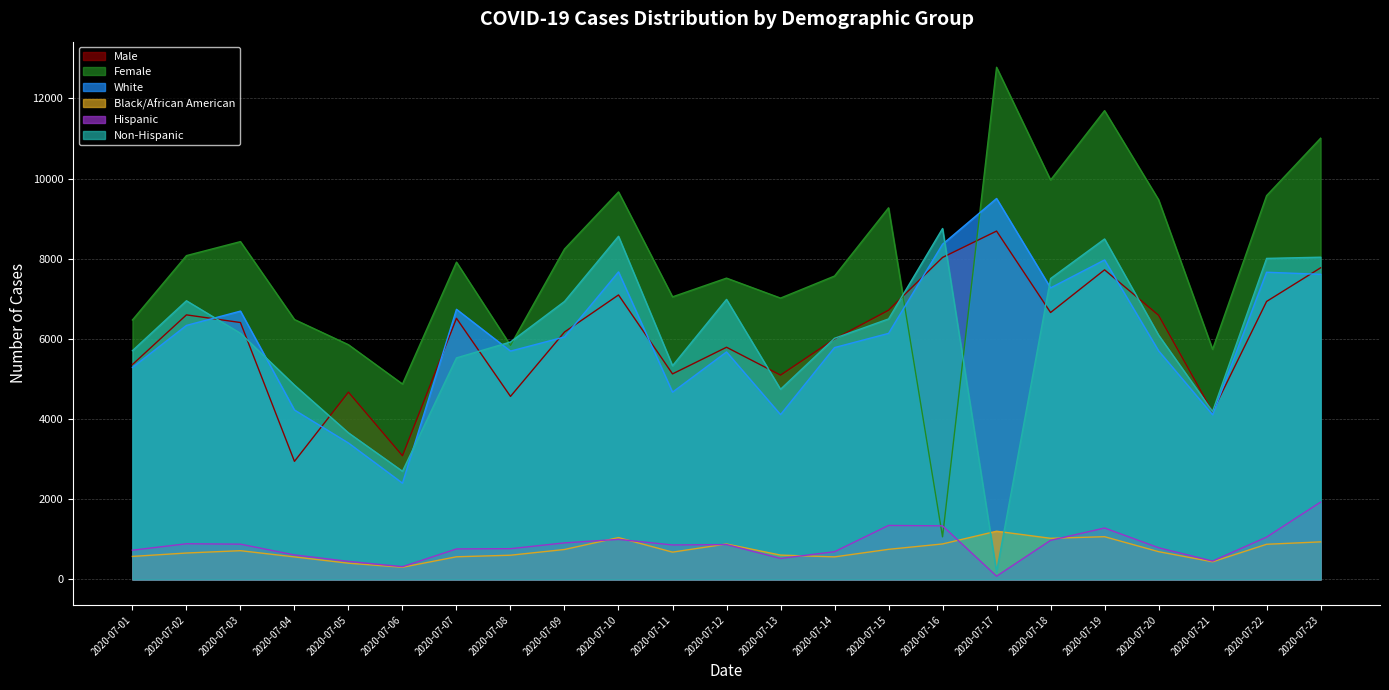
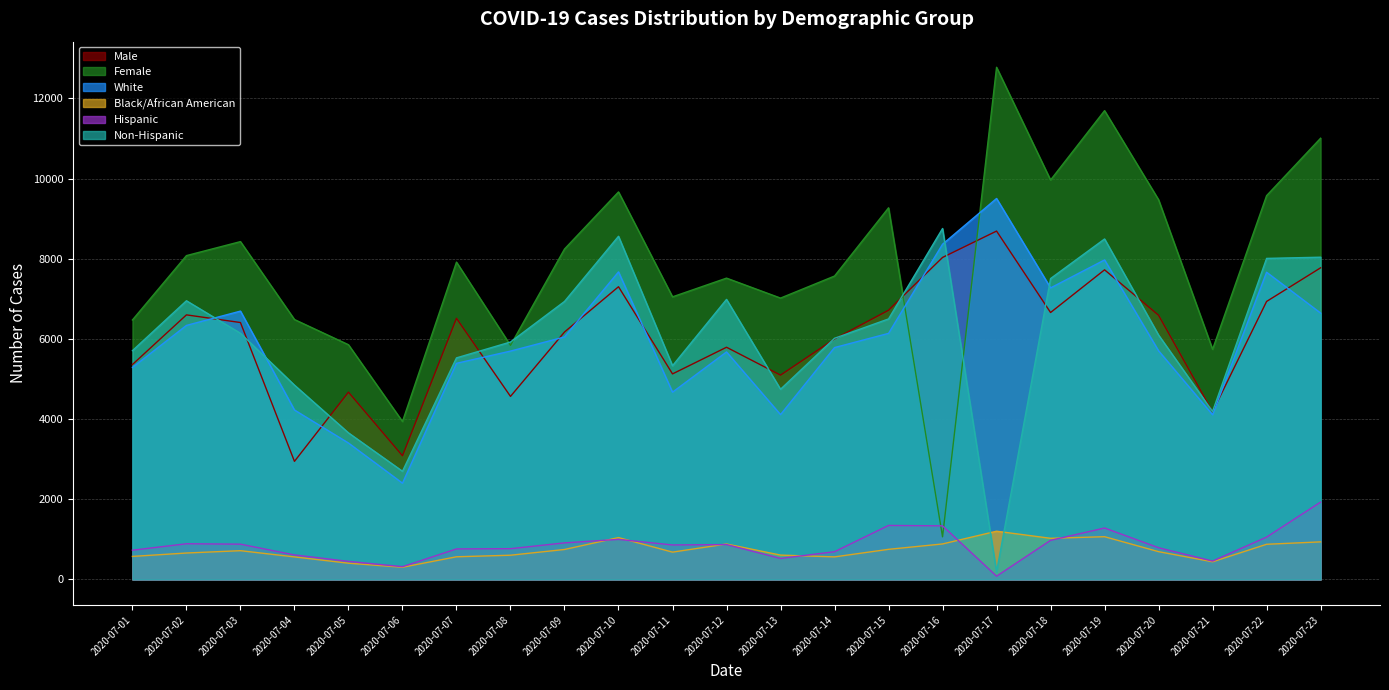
  {
    "Male": {
      "2020-07-01": 5400,
      "2020-07-02": 6600,
      "2020-07-03": 6400,
      "2020-07-04": 2900,
      "2020-07-05": 4700,
      "2020-07-06": 3100,
      "2020-07-07": 6500,
      "2020-07-08": 4600,
      "2020-07-09": 6200,
-     "2020-07-10": 7100,
+     "2020-07-10": 7300,
      "2020-07-11": 5100,
      "2020-07-12": 5800,
      "2020-07-13": 5100,
      "2020-07-15": 6700,
      "2020-07-16": 8000,
      "2020-07-17": 8700,
      "2020-07-18": 6700,
      "2020-07-19": 7700,
      "2020-07-20": 6600,
      "2020-07-22": 6900,
      "2020-07-23": 7800
    },
    "Female": {
      "2020-07-01": 6500,
      "2020-07-02": 8100,
      "2020-07-03": 8400,
      "2020-07-04": 6500,
      "2020-07-05": 5900,
-     "2020-07-06": 4900,
+     "2020-07-06": 3900,
      "2020-07-07": 7900,
      "2020-07-08": 5800,
      "2020-07-09": 8200,
      "2020-07-10": 9700,
      "2020-07-11": 7100,
      "2020-07-12": 7500,
      "2020-07-13": 7000,
      "2020-07-14": 7600,
      "2020-07-15": 9300,
      "2020-07-16": 1100,
      "2020-07-17": 12800,
      "2020-07-18": 10000,
      "2020-07-19": 11700,
      "2020-07-20": 9500,
      "2020-07-21": 5700,
      "2020-07-22": 9600,
      "2020-07-23": 11000
    },
    "White": {
      "2020-07-01": 5300,
      "2020-07-02": 6300,
      "2020-07-03": 6700,
      "2020-07-04": 4200,
      "2020-07-05": 3400,
      "2020-07-06": 2400,
-     "2020-07-07": 6700,
+     "2020-07-07": 5400,
      "2020-07-08": 5700,
      "2020-07-09": 6100,
      "2020-07-10": 7700,
      "2020-07-11": 4700,
      "2020-07-12": 5700,
      "2020-07-13": 4100,
      "2020-07-14": 5800,
      "2020-07-15": 6100,
      "2020-07-16": 8400,
      "2020-07-17": 9500,
      "2020-07-18": 7300,
      "2020-07-19": 8000,
      "2020-07-20": 5700,
      "2020-07-21": 4100,
      "2020-07-22": 7700,
-     "2020-07-23": 7600
+     "2020-07-23": 6600
    },
    "Black/African American": {
      "2020-07-01": 600,
      "2020-07-02": 700,
      "2020-07-03": 700,
      "2020-07-07": 600,
      "2020-07-08": 600,
      "2020-07-09": 700,
      "2020-07-11": 700,
      "2020-07-13": 600,
      "2020-07-14": 600,
      "2020-07-15": 800,
      "2020-07-16": 900,
      "2020-07-17": 1200,
      "2020-07-19": 1100,
      "2020-07-20": 700,
      "2020-07-22": 900,
      "2020-07-23": 900
    },
    "Hispanic": {
      "2020-07-01": 700,
      "2020-07-02": 900,
      "2020-07-03": 900,
      "2020-07-07": 800,
      "2020-07-08": 800,
      "2020-07-09": 900,
      "2020-07-11": 900,
      "2020-07-13": 500,
      "2020-07-14": 700,
      "2020-07-15": 1300,
      "2020-07-16": 1300,
      "2020-07-17": 100,
      "2020-07-19": 1300,
      "2020-07-20": 800,
      "2020-07-22": 1100,
      "2020-07-23": 1900
    },
    "Non-Hispanic": {
      "2020-07-01": 5700,
      "2020-07-02": 7000,
      "2020-07-03": 6100,
      "2020-07-04": 4800,
      "2020-07-05": 3700,
      "2020-07-06": 2700,
      "2020-07-07": 5500,
      "2020-07-08": 5900,
      "2020-07-09": 6900,
      "2020-07-10": 8600,
      "2020-07-11": 5300,
      "2020-07-12": 7000,
      "2020-07-13": 4700,
      "2020-07-15": 6500,
      "2020-07-16": 8800,
      "2020-07-17": 200,
      "2020-07-18": 7500,
      "2020-07-19": 8500,
      "2020-07-20": 6100,
      "2020-07-22": 8000,
      "2020-07-23": 8000
    }
  }
